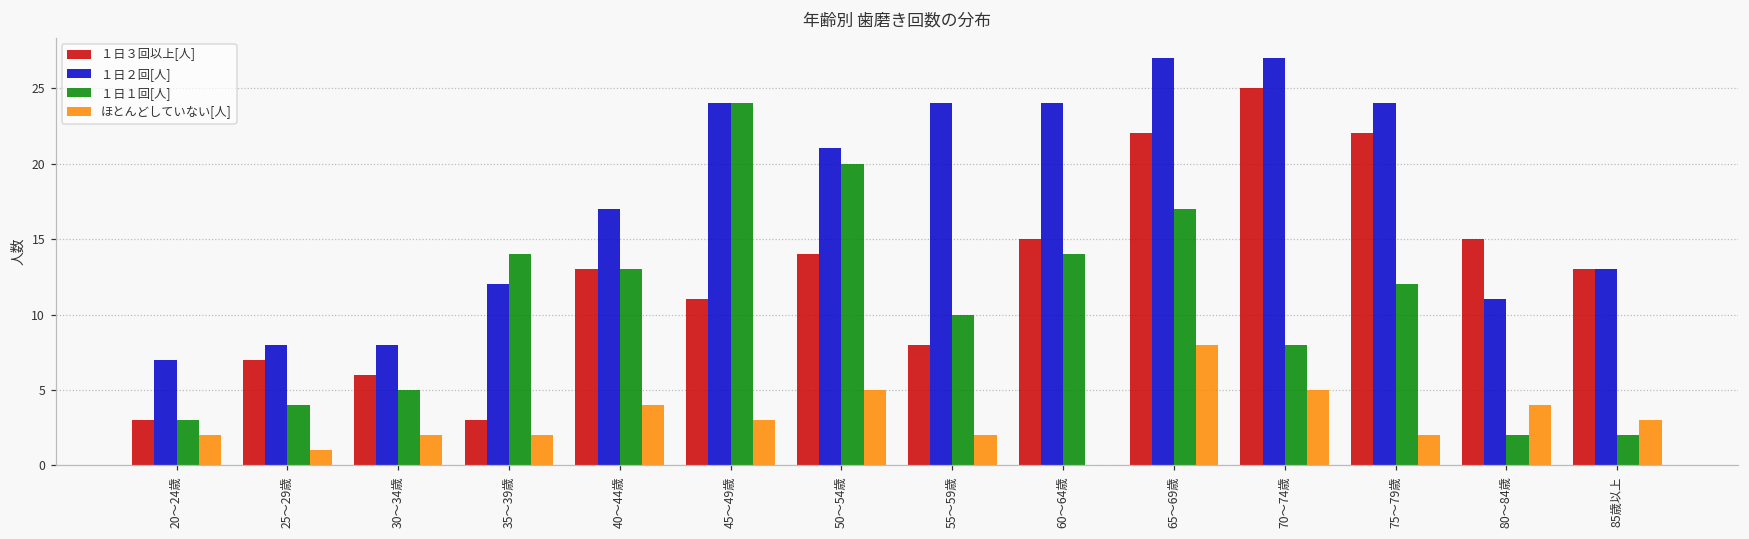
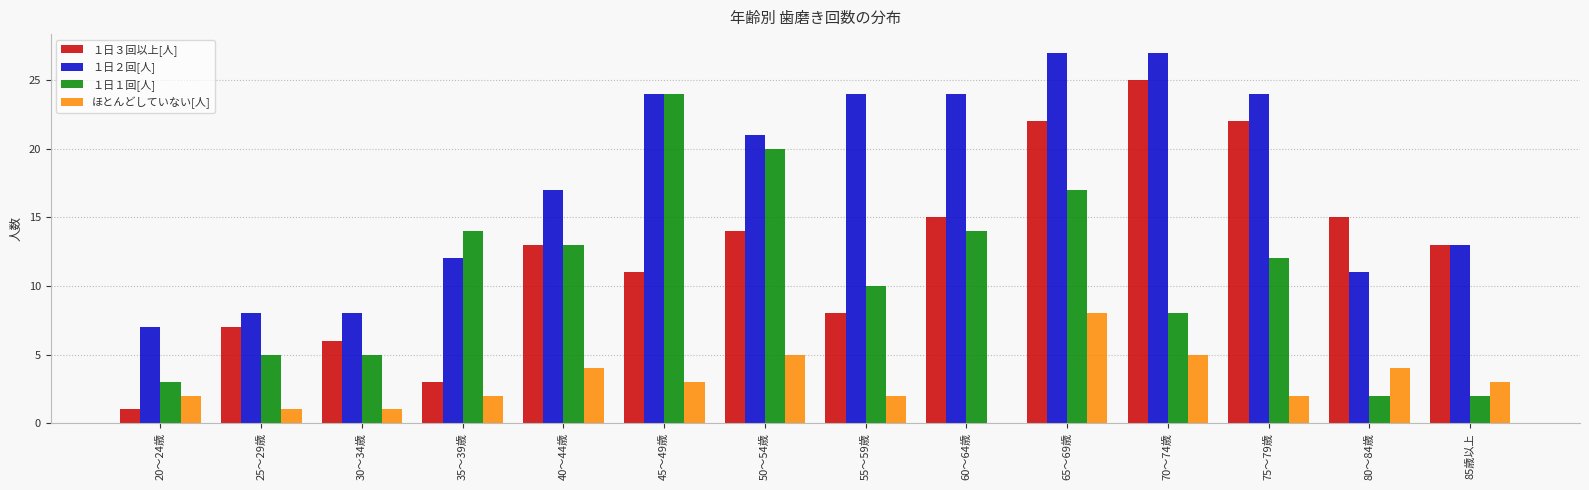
  {
    "１日３回以上[人]": {
-     "20～24歳": 3,
+     "20～24歳": 1,
      "25～29歳": 7,
      "30～34歳": 6,
      "35～39歳": 3,
      "40～44歳": 13,
      "45～49歳": 11,
      "50～54歳": 14,
      "55～59歳": 8,
      "60～64歳": 15,
      "65～69歳": 22,
      "70～74歳": 25,
      "75～79歳": 22,
      "80～84歳": 15,
      "85歳以上": 13
    },
    "１日２回[人]": {
      "20～24歳": 7,
      "25～29歳": 8,
      "30～34歳": 8,
      "35～39歳": 12,
      "40～44歳": 17,
      "45～49歳": 24,
      "50～54歳": 21,
      "55～59歳": 24,
      "60～64歳": 24,
      "65～69歳": 27,
      "70～74歳": 27,
      "75～79歳": 24,
      "80～84歳": 11,
      "85歳以上": 13
    },
    "１日１回[人]": {
      "20～24歳": 3,
-     "25～29歳": 4,
+     "25～29歳": 5,
      "30～34歳": 5,
      "35～39歳": 14,
      "40～44歳": 13,
      "45～49歳": 24,
      "50～54歳": 20,
      "55～59歳": 10,
      "60～64歳": 14,
      "65～69歳": 17,
      "70～74歳": 8,
      "75～79歳": 12,
      "80～84歳": 2,
      "85歳以上": 2
    },
    "ほとんどしていない[人]": {
      "20～24歳": 2,
      "25～29歳": 1,
-     "30～34歳": 2,
+     "30～34歳": 1,
      "35～39歳": 2,
      "40～44歳": 4,
      "45～49歳": 3,
      "50～54歳": 5,
      "55～59歳": 2,
      "60～64歳": 0,
      "65～69歳": 8,
      "70～74歳": 5,
      "75～79歳": 2,
      "80～84歳": 4,
      "85歳以上": 3
    }
  }
